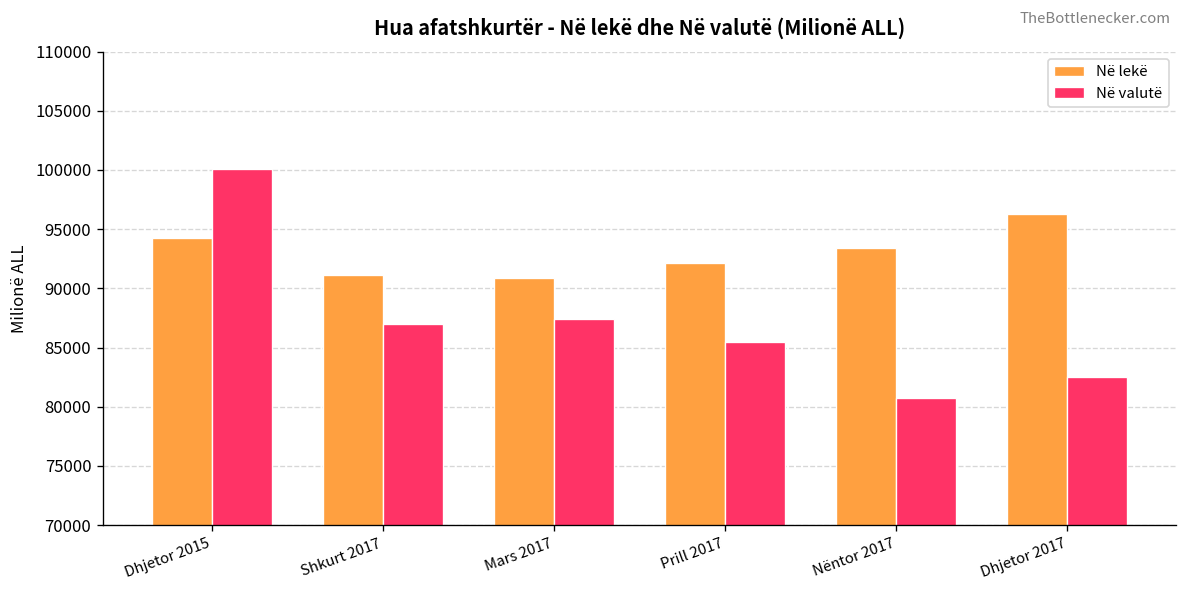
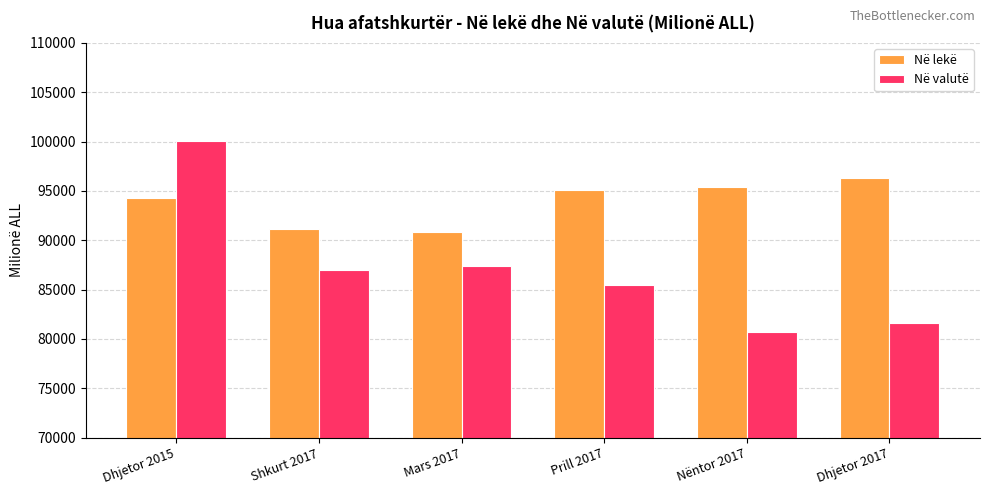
  {
    "Në lekë": {
      "Dhjetor 2015": 94000,
      "Shkurt 2017": 91000,
      "Mars 2017": 91000,
-     "Prill 2017": 92000,
-     "Nëntor 2017": 93000,
+     "Prill 2017": 95000,
+     "Nëntor 2017": 95000,
      "Dhjetor 2017": 96000
    },
    "Në valutë": {
      "Dhjetor 2015": 100000,
      "Shkurt 2017": 87000,
      "Mars 2017": 87000,
      "Prill 2017": 86000,
      "Nëntor 2017": 81000,
-     "Dhjetor 2017": 83000
+     "Dhjetor 2017": 82000
    }
  }
